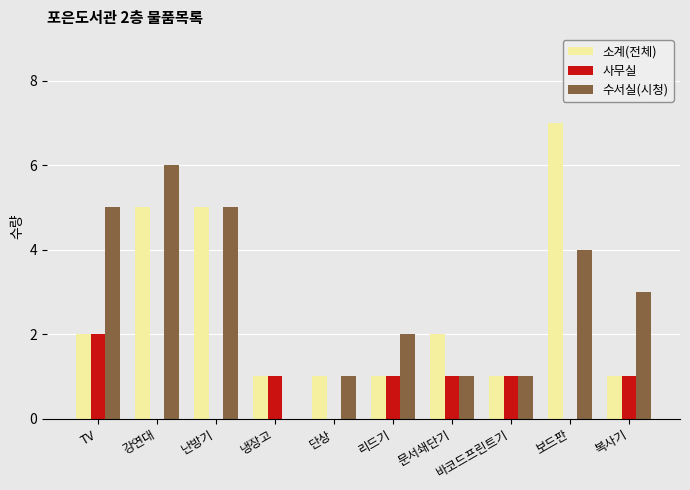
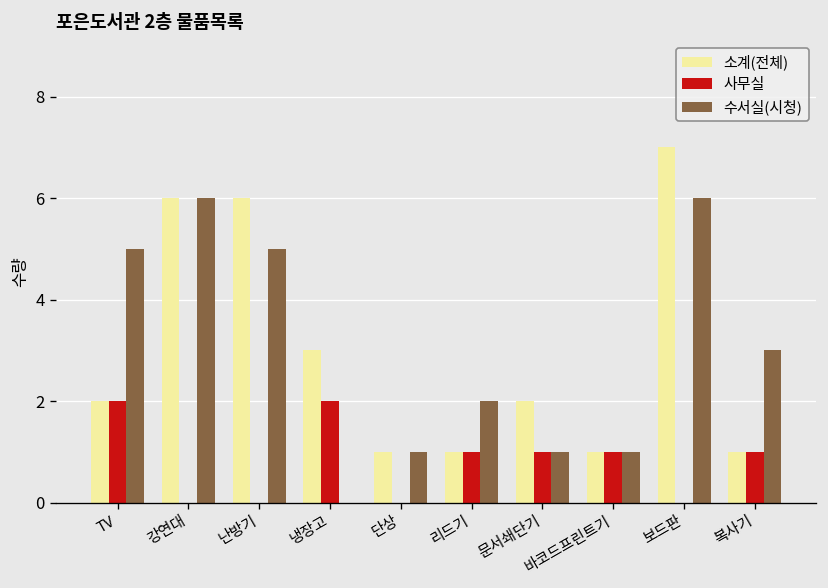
  {
    "소계(전체)": {
      "TV": 2,
-     "강연대": 5,
-     "난방기": 5,
-     "냉장고": 1,
+     "강연대": 6,
+     "난방기": 6,
+     "냉장고": 3,
      "단상": 1,
      "리드기": 1,
      "문서쇄단기": 2,
      "바코드프린트기": 1,
      "보드판": 7,
      "복사기": 1
    },
    "사무실": {
      "TV": 2,
      "강연대": 0,
      "난방기": 0,
-     "냉장고": 1,
+     "냉장고": 2,
      "단상": 0,
      "리드기": 1,
      "문서쇄단기": 1,
      "바코드프린트기": 1,
      "보드판": 0,
      "복사기": 1
    },
    "수서실(시청)": {
      "TV": 5,
      "강연대": 6,
      "난방기": 5,
      "냉장고": 0,
      "단상": 1,
      "리드기": 2,
      "문서쇄단기": 1,
      "바코드프린트기": 1,
-     "보드판": 4,
+     "보드판": 6,
      "복사기": 3
    }
  }
